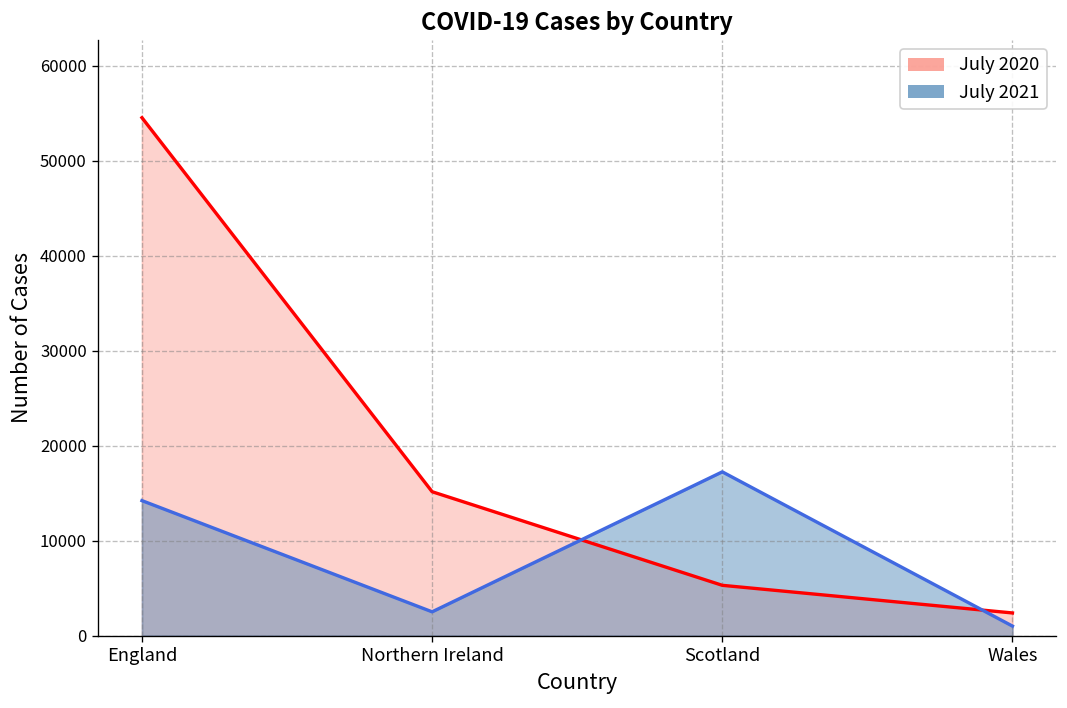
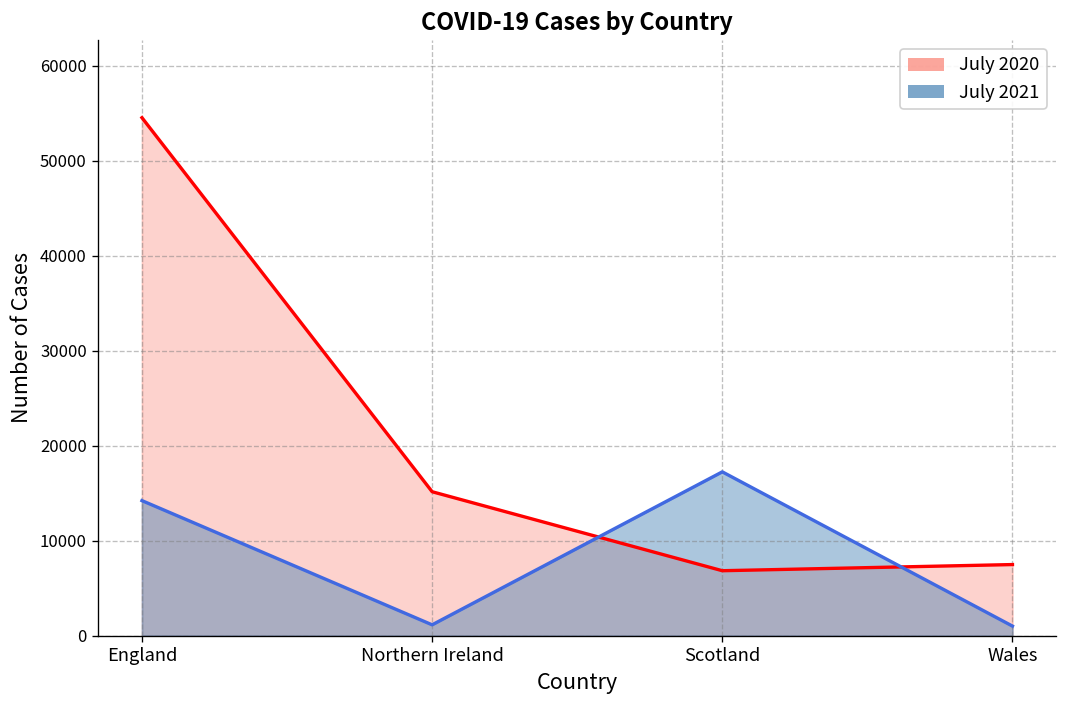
  {
    "July 2020": {
      "England": 55000,
      "Northern Ireland": 15000,
-     "Scotland": 5000,
-     "Wales": 2000
+     "Scotland": 7000,
+     "Wales": 7000
    },
    "July 2021": {
      "England": 14000,
-     "Northern Ireland": 3000,
+     "Northern Ireland": 1000,
      "Scotland": 17000,
      "Wales": 1000
    }
  }
